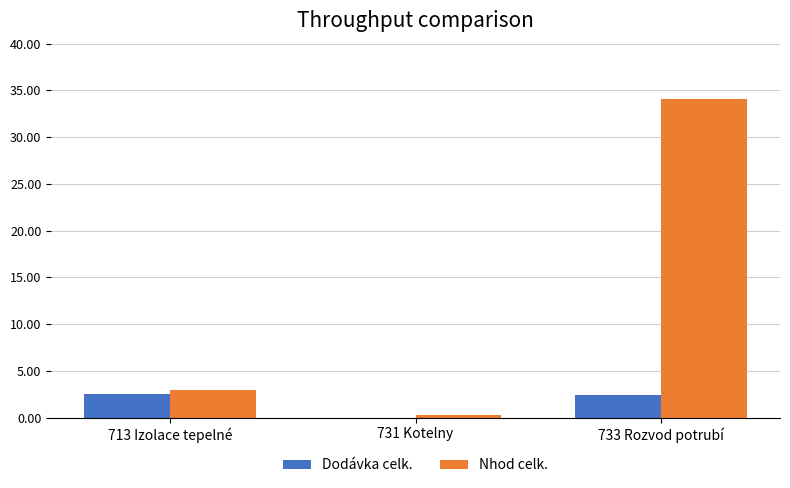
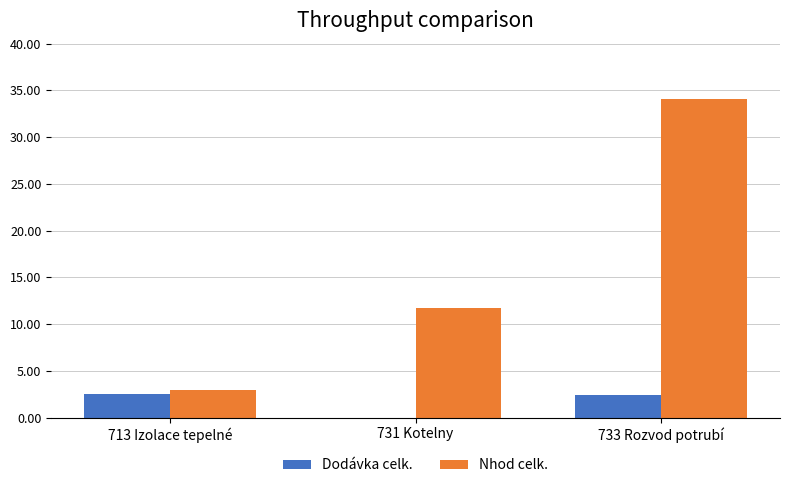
  {
    "Dodávka celk.": {
      "713 Izolace tepelné": 3,
      "733 Rozvod potrubí": 2
    },
    "Nhod celk.": {
      "713 Izolace tepelné": 3,
-     "731 Kotelny": 0,
+     "731 Kotelny": 12,
      "733 Rozvod potrubí": 34
    }
  }
